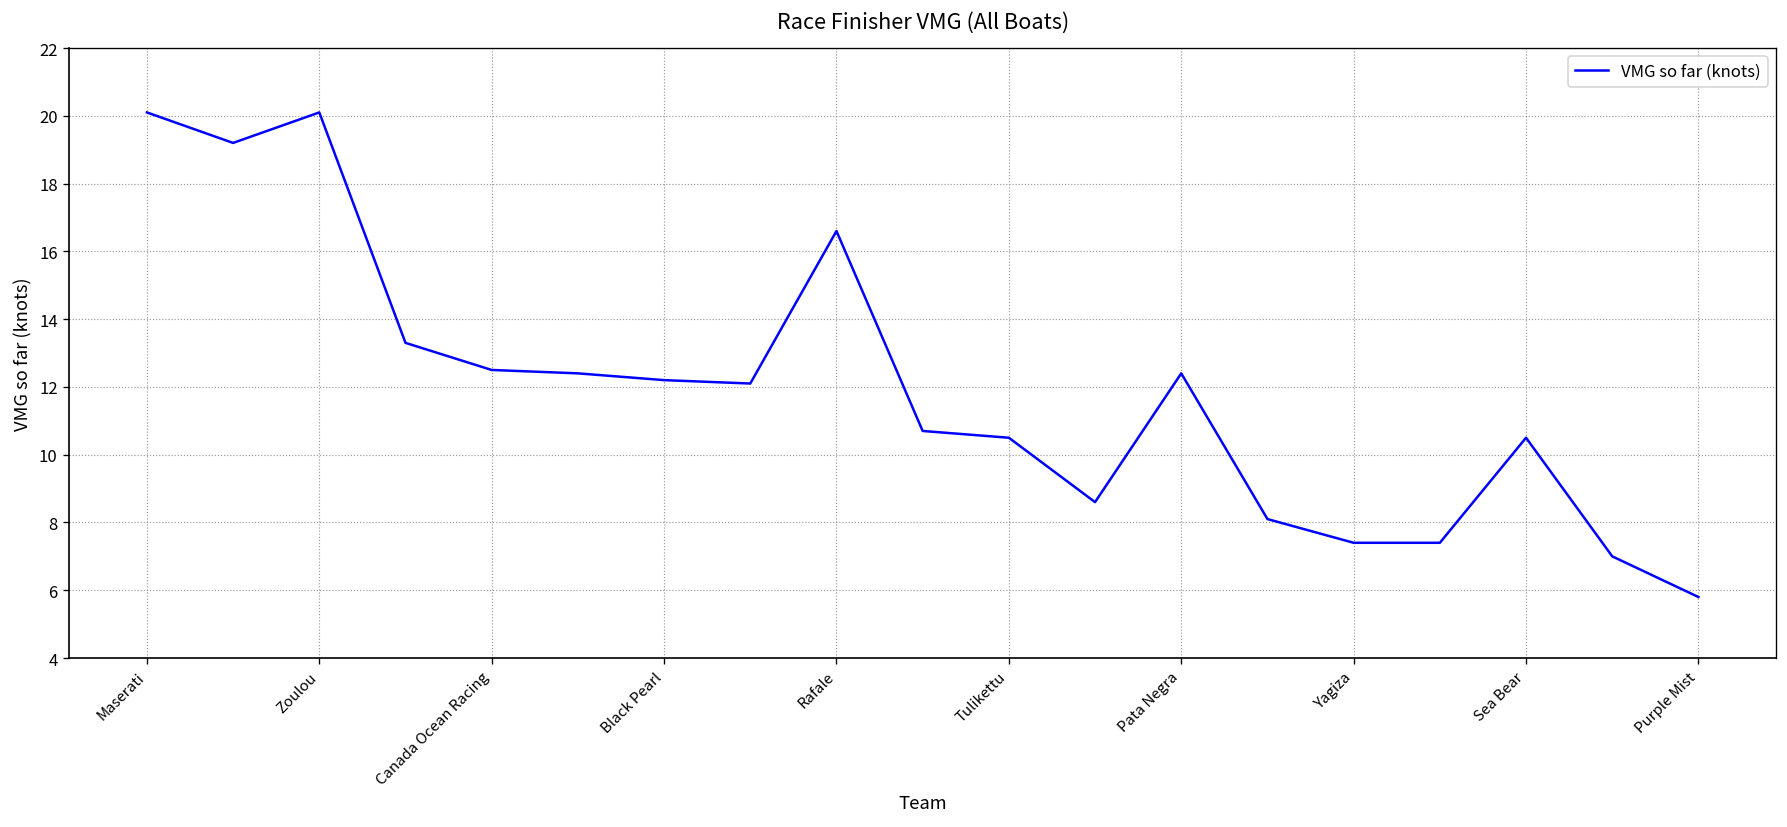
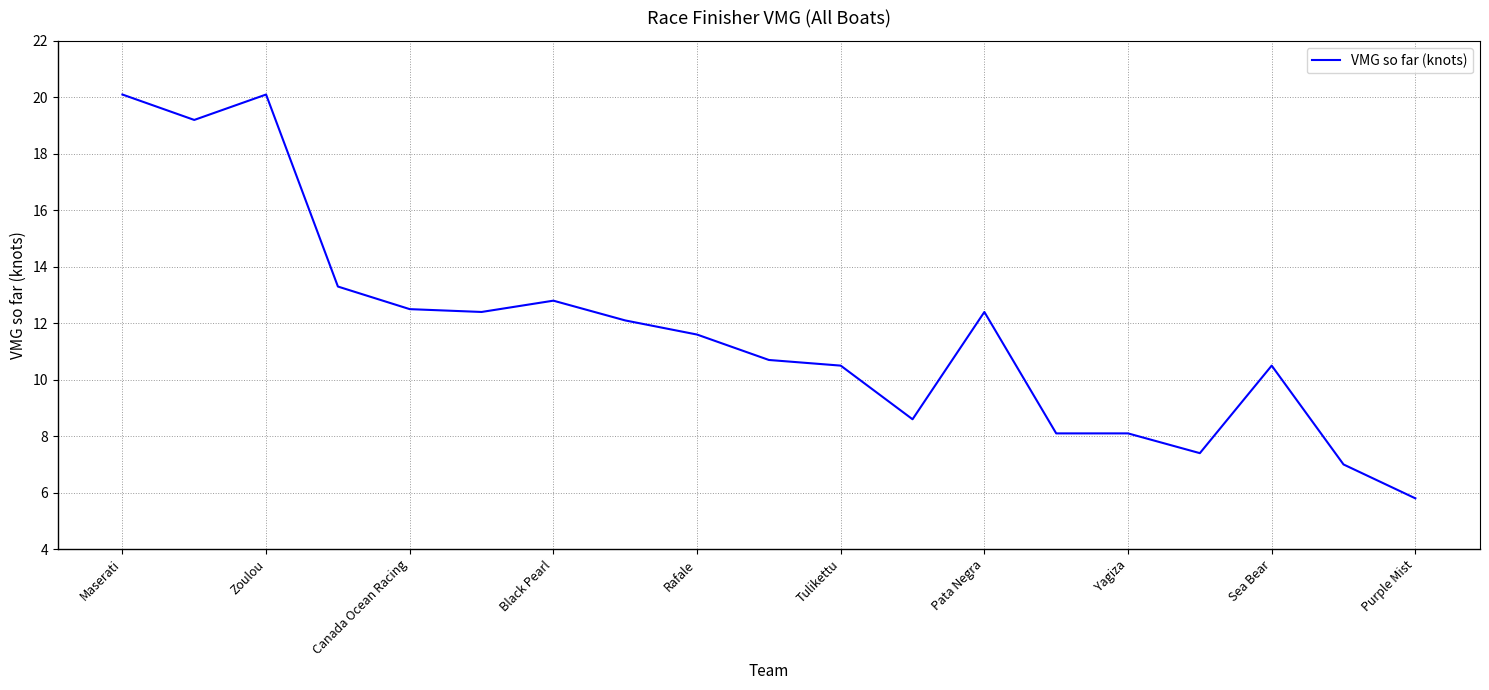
  {
    "Maserati": 20.1,
    "Zoulou": 20.1,
    "Canada Ocean Racing": 12.5,
-   "Black Pearl": 12.2,
-   "Rafale": 16.6,
+   "Black Pearl": 12.8,
+   "Rafale": 11.6,
    "Tulikettu": 10.5,
    "Pata Negra": 12.4,
-   "Yagiza": 7.4,
+   "Yagiza": 8.1,
    "Sea Bear": 10.5,
    "Purple Mist": 5.8
  }
